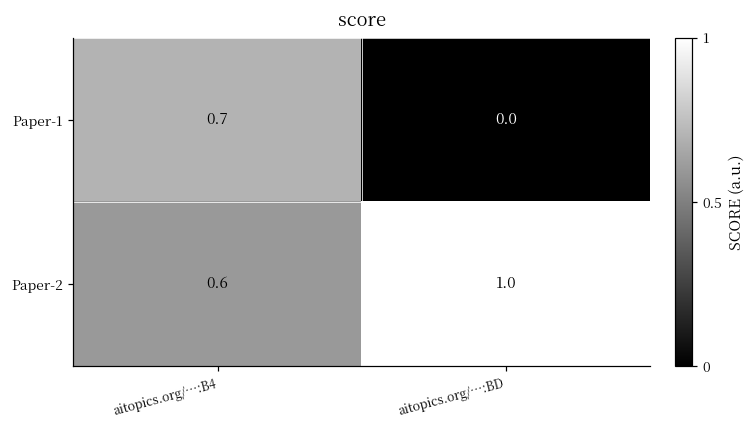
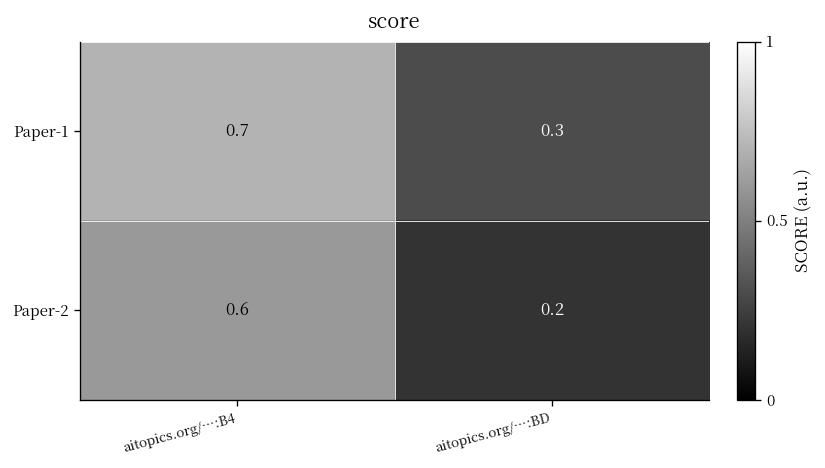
  {
    "Paper-1": {
      "aitopics.org/…:B4": 0.7,
-     "aitopics.org/…:BD": 0.0
+     "aitopics.org/…:BD": 0.3
    },
    "Paper-2": {
      "aitopics.org/…:B4": 0.6,
-     "aitopics.org/…:BD": 1.0
+     "aitopics.org/…:BD": 0.2
    }
  }
